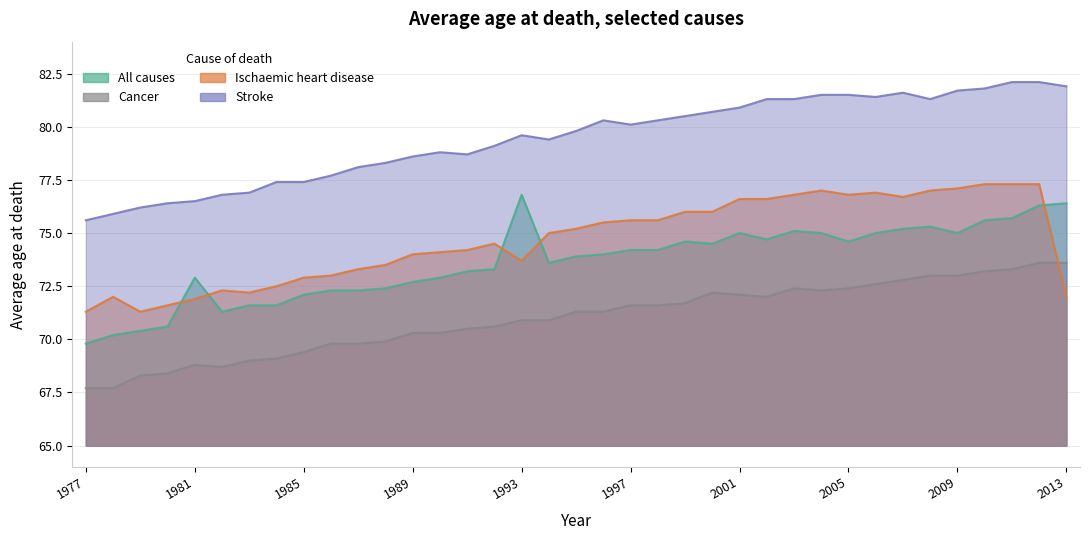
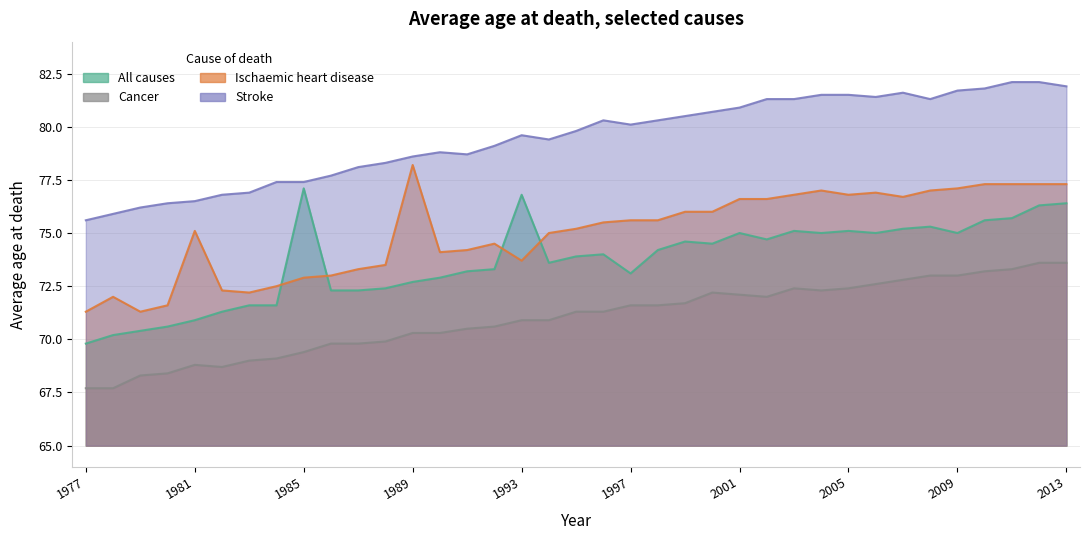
  {
    "All causes": {
      "1977": 69.8,
-     "1981": 72.9,
-     "1985": 72.1,
+     "1981": 70.9,
+     "1985": 77.1,
      "1989": 72.7,
      "1993": 76.8,
-     "1997": 74.2,
+     "1997": 73.1,
      "2001": 75.0,
-     "2005": 74.6,
+     "2005": 75.1,
      "2009": 75.0,
      "2013": 76.4
    },
    "Ischaemic heart disease": {
      "1977": 71.3,
-     "1981": 71.9,
+     "1981": 75.1,
      "1985": 72.9,
-     "1989": 74.0,
+     "1989": 78.2,
      "1993": 73.7,
      "1997": 75.6,
      "2001": 76.6,
      "2005": 76.8,
      "2009": 77.1,
-     "2013": 72.0
+     "2013": 77.3
    }
  }
